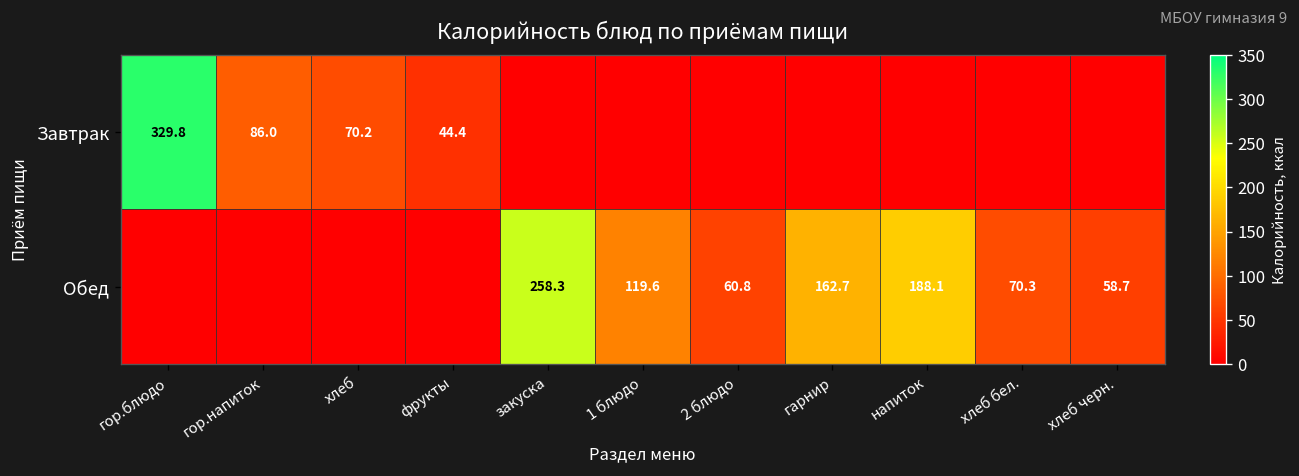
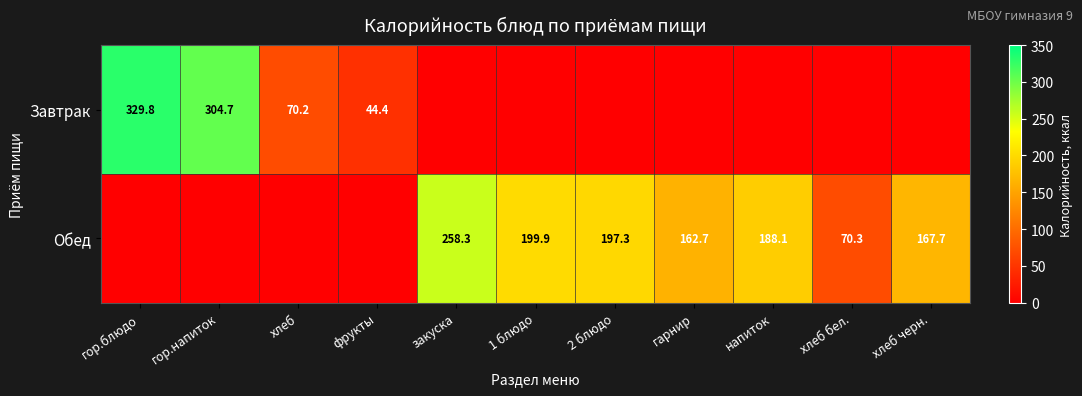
  {
    "Завтрак": {
      "гор.блюдо": 329.8,
-     "гор.напиток": 86.0,
+     "гор.напиток": 304.7,
      "хлеб": 70.2,
      "фрукты": 44.4
    },
    "Обед": {
      "закуска": 258.3,
-     "1 блюдо": 119.6,
-     "2 блюдо": 60.8,
+     "1 блюдо": 199.9,
+     "2 блюдо": 197.3,
      "гарнир": 162.7,
      "напиток": 188.1,
      "хлеб бел.": 70.3,
-     "хлеб черн.": 58.7
+     "хлеб черн.": 167.7
    }
  }
